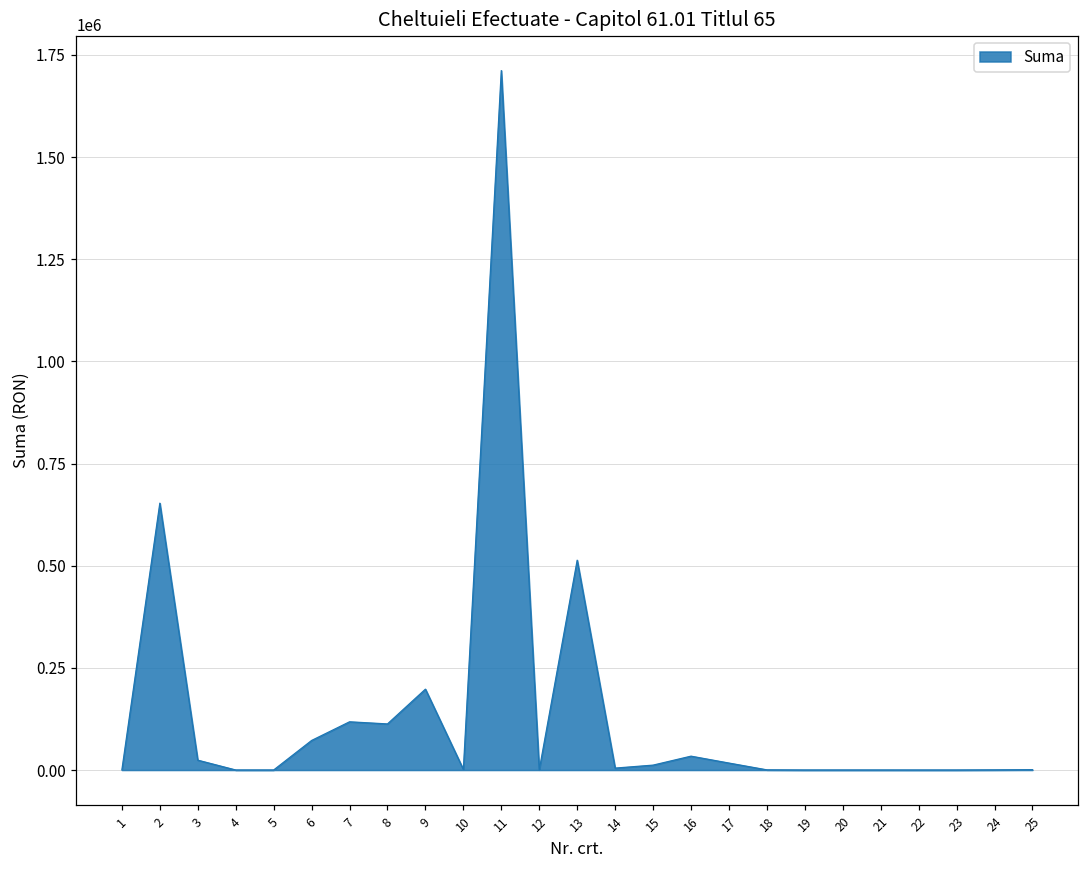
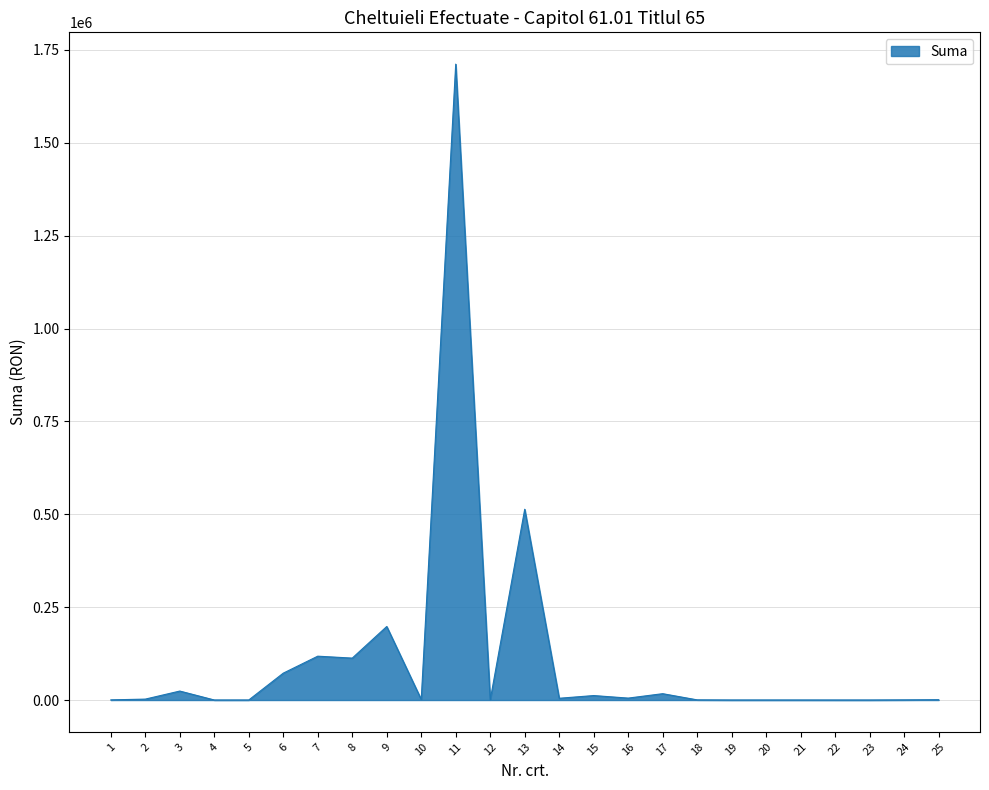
  {
    "1": 0,
-   "2": 650000,
+   "2": 0,
    "3": 20000,
    "4": 0,
    "5": 0,
    "6": 70000,
    "7": 120000,
    "8": 110000,
    "9": 200000,
    "10": 0,
    "11": 1710000,
    "12": 0,
    "13": 510000,
    "14": 0,
    "15": 10000,
-   "16": 30000,
+   "16": 10000,
    "17": 20000,
    "18": 0,
    "19": 0,
    "20": 0,
    "21": 0,
    "22": 0,
    "23": 0,
    "24": 0,
    "25": 0
  }
